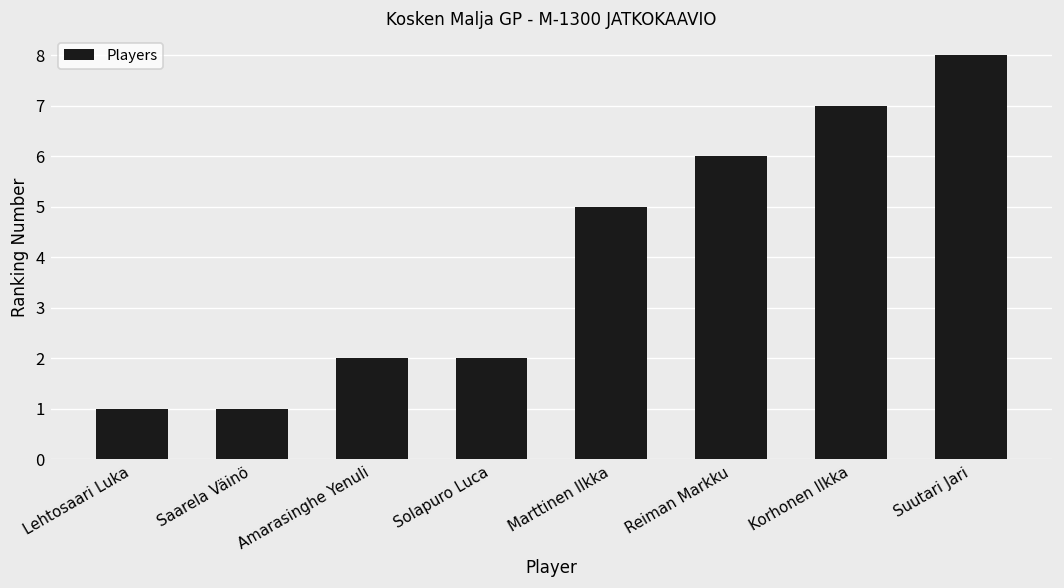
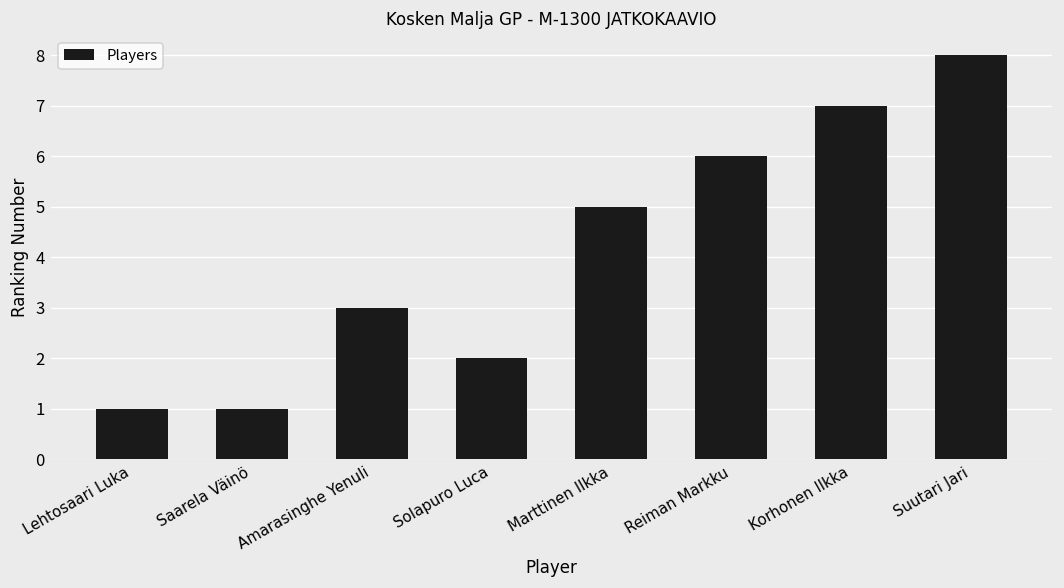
  {
    "Lehtosaari Luka": 1,
    "Saarela Väinö": 1,
-   "Amarasinghe Yenuli": 2,
+   "Amarasinghe Yenuli": 3,
    "Solapuro Luca": 2,
    "Marttinen Ilkka": 5,
    "Reiman Markku": 6,
    "Korhonen Ilkka": 7,
    "Suutari Jari": 8
  }
